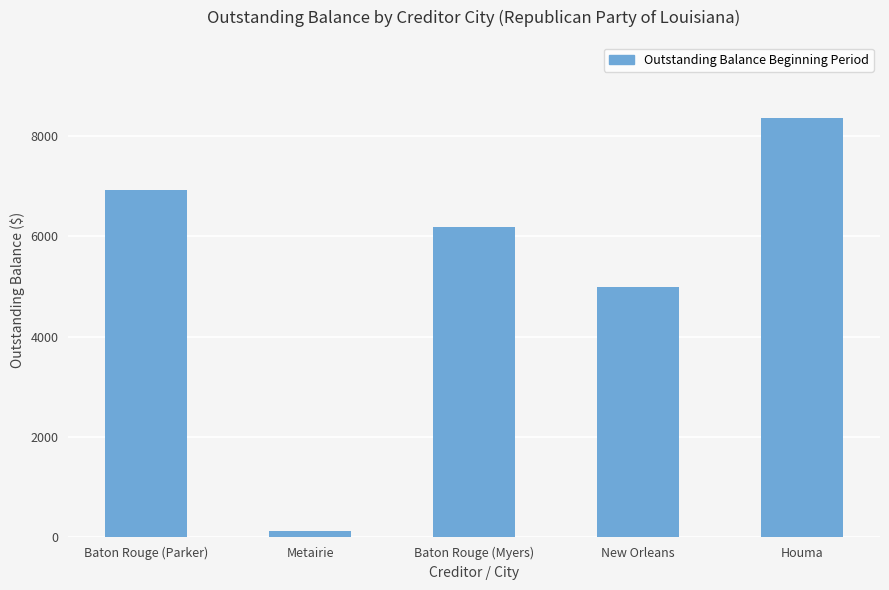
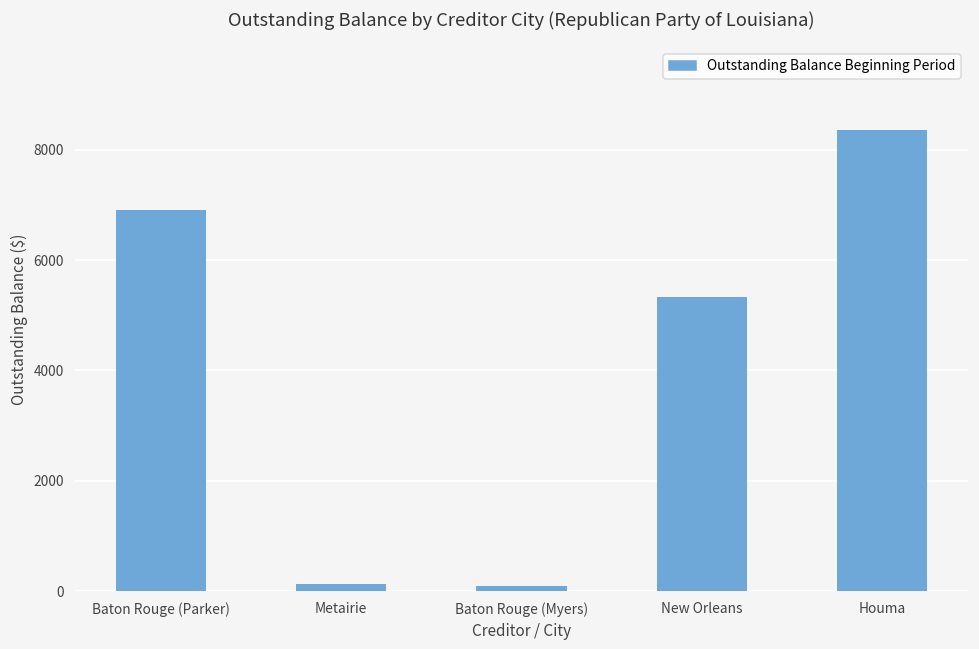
  {
    "Baton Rouge (Parker)": 6900,
    "Metairie": 100,
-   "Baton Rouge (Myers)": 6200,
-   "New Orleans": 5000,
+   "Baton Rouge (Myers)": 100,
+   "New Orleans": 5300,
    "Houma": 8400
  }
